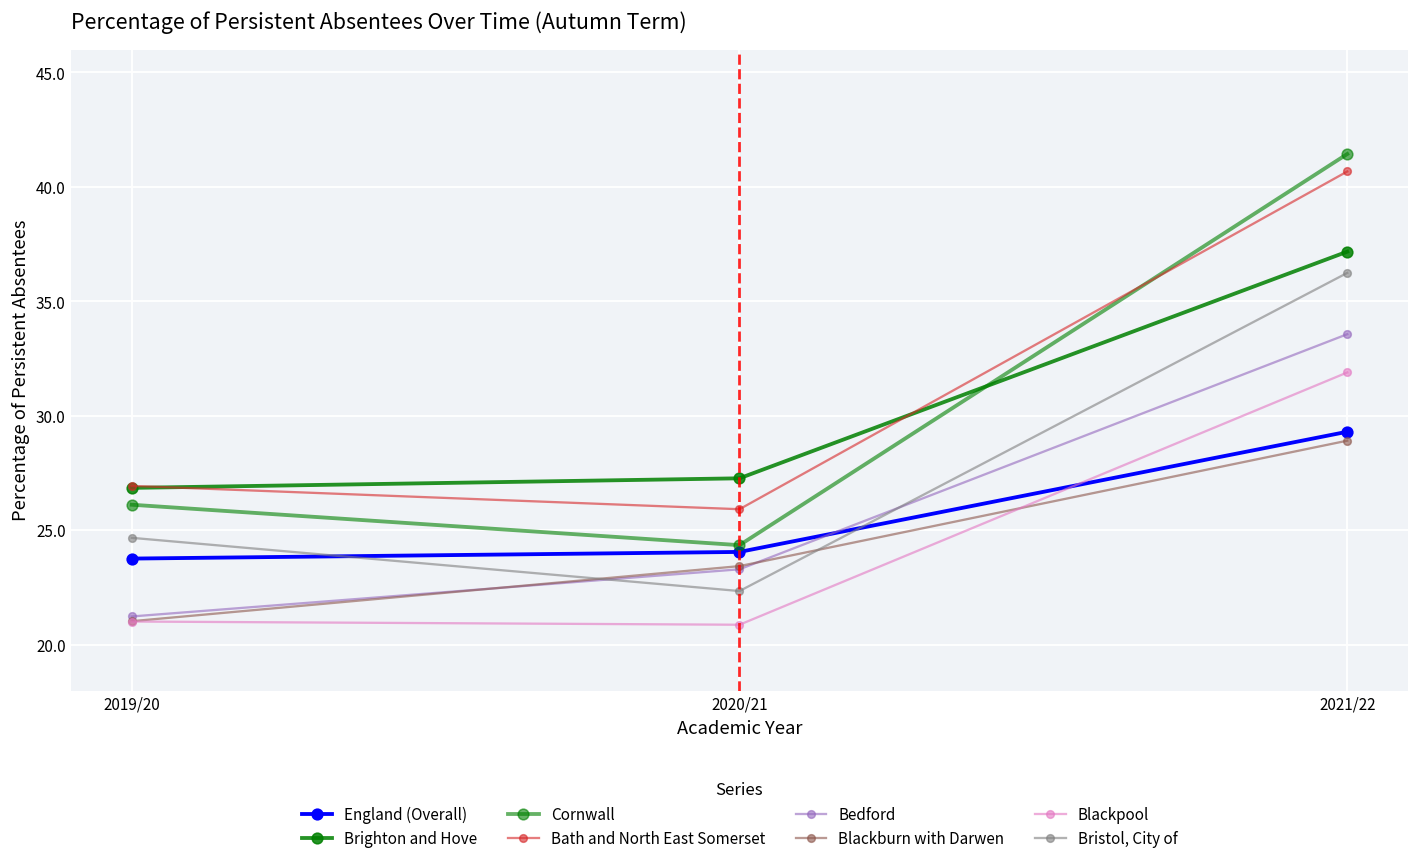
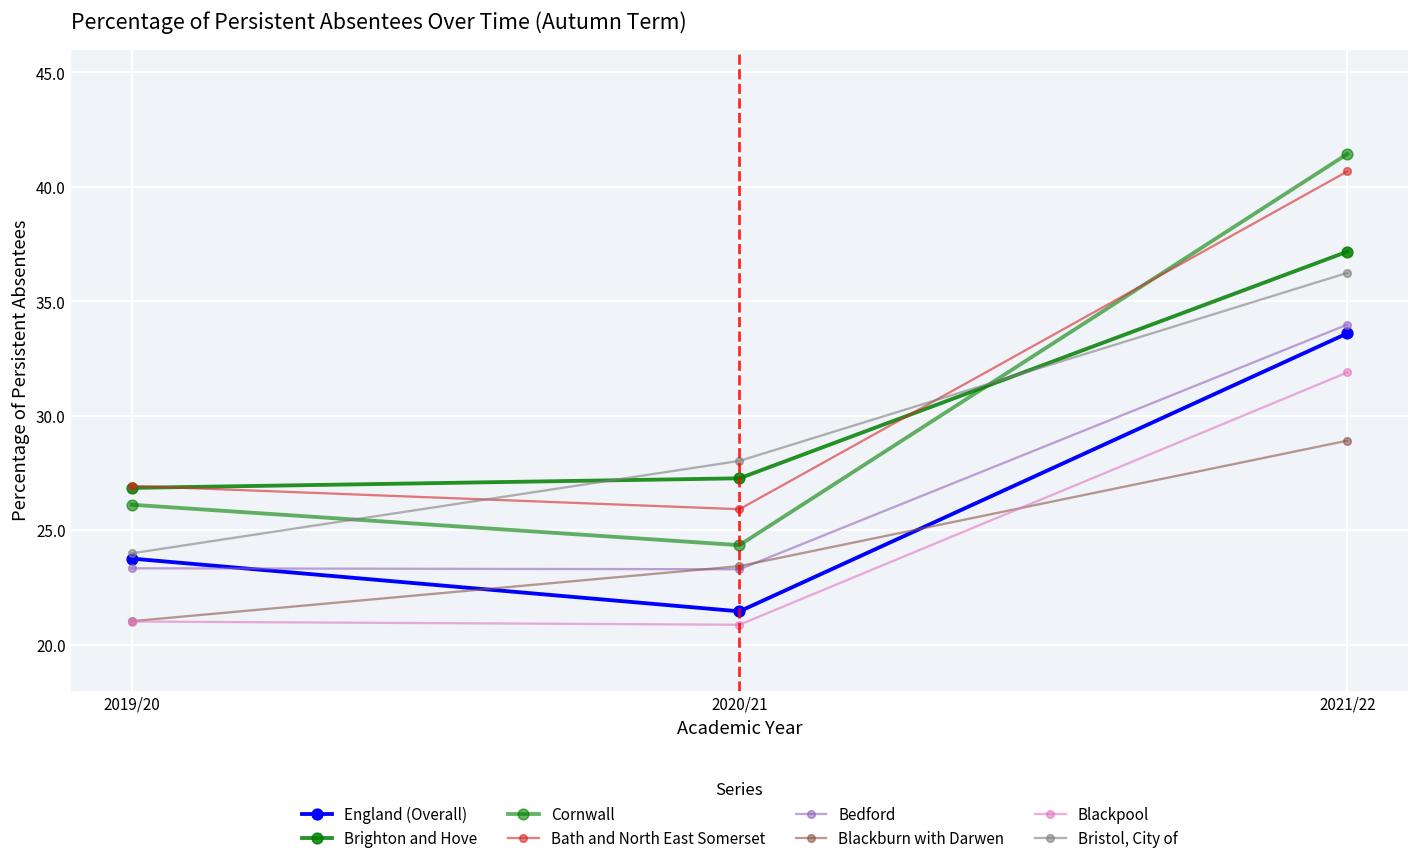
  {
    "England (Overall)": {
      "2019/20": 23.8,
-     "2020/21": 24.1,
-     "2021/22": 29.3
+     "2020/21": 21.5,
+     "2021/22": 33.6
    },
    "Bath and North East Somerset": {
      "2020/21": 25.9,
      "2021/22": 40.7
    },
    "Bedford": {
-     "2019/20": 21.2,
+     "2019/20": 23.3,
      "2020/21": 23.3,
-     "2021/22": 33.6
+     "2021/22": 34.0
    },
    "Blackburn with Darwen": {
      "2020/21": 23.4,
      "2021/22": 28.9
    },
    "Blackpool": {
      "2020/21": 20.9,
      "2021/22": 31.9
    },
    "Bristol, City of": {
-     "2019/20": 24.7,
-     "2020/21": 22.3,
+     "2019/20": 24.0,
+     "2020/21": 28.0,
      "2021/22": 36.2
    }
  }
